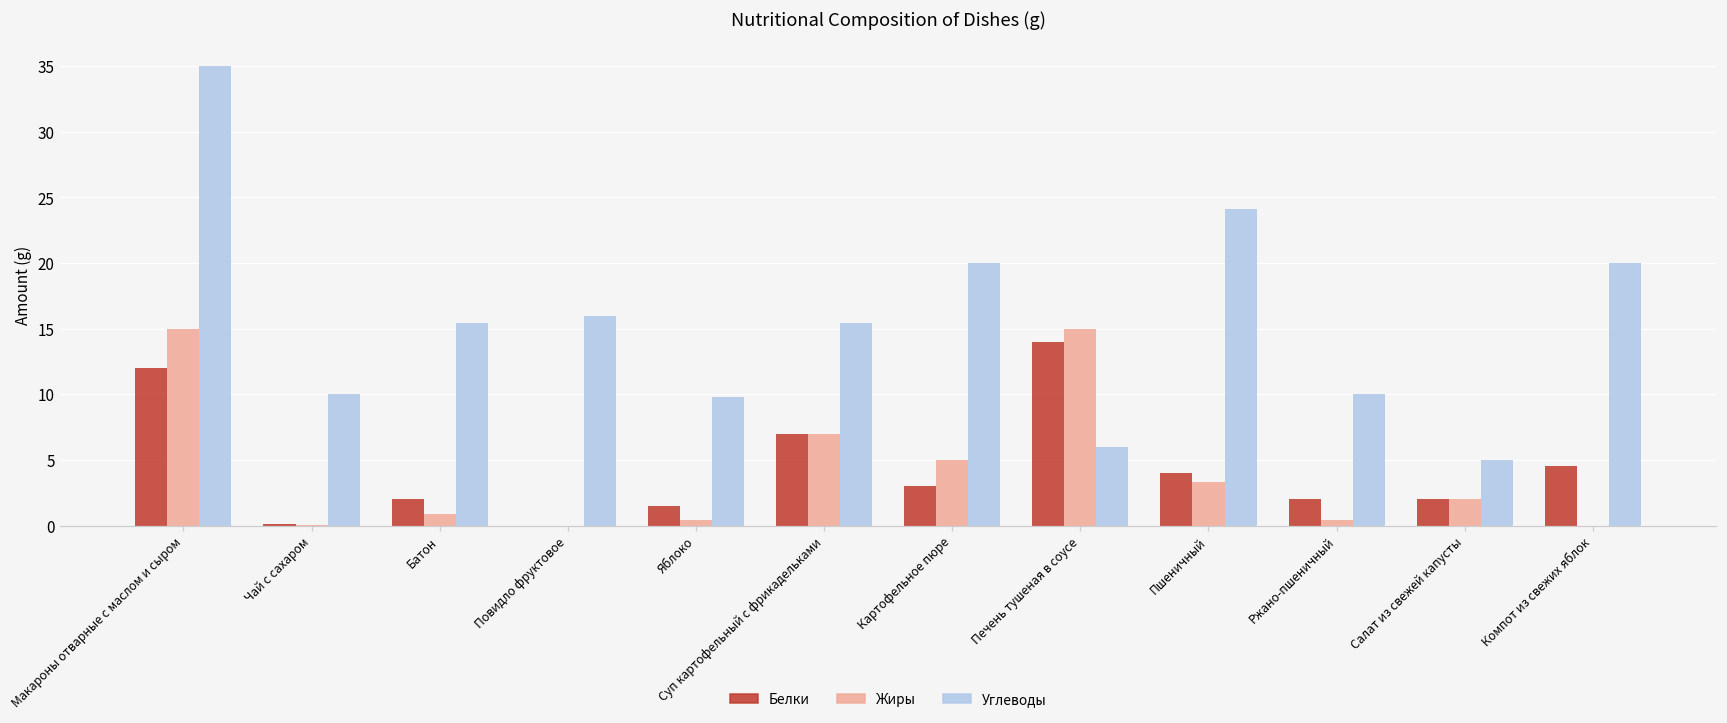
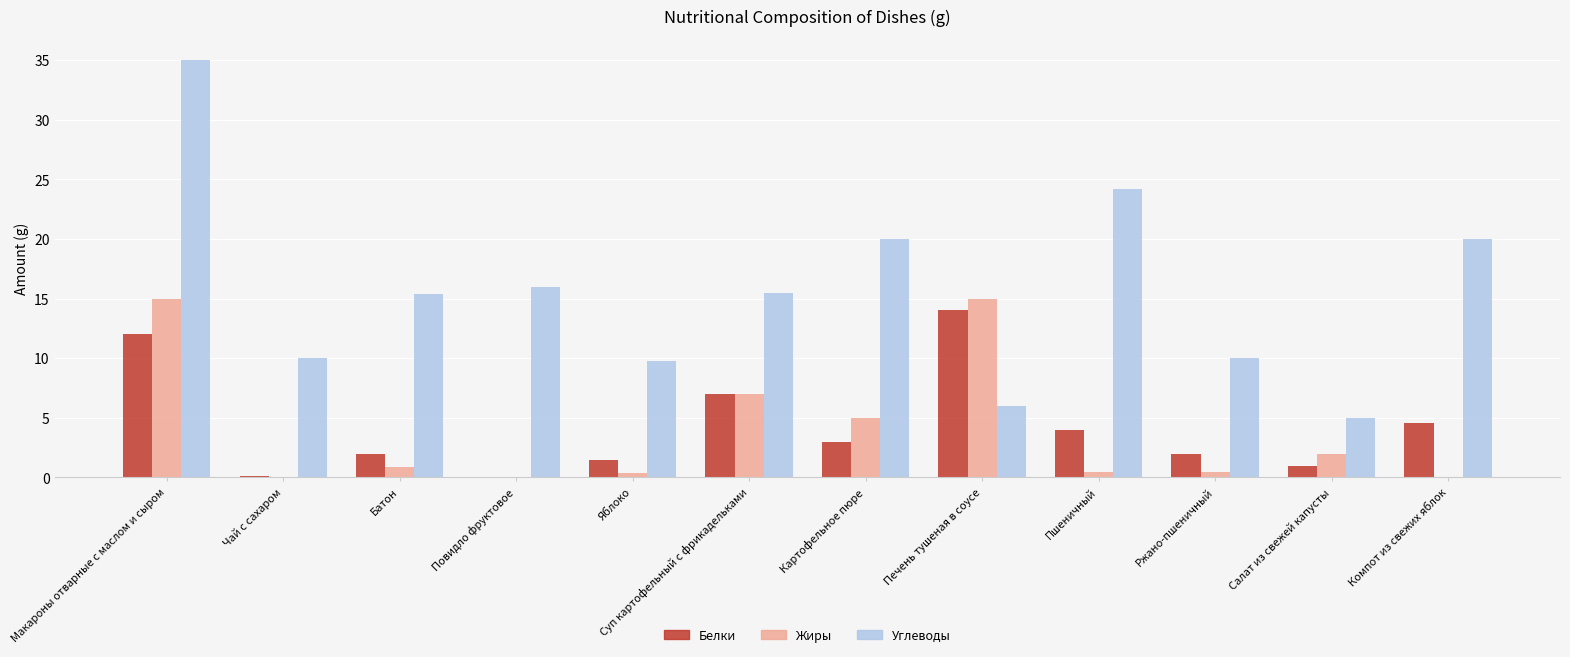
  {
    "Белки": {
      "Макароны отварные с маслом и сыром": 12,
      "Батон": 2,
      "Повидло фруктовое": 0,
      "Яблоко": 1.5,
      "Суп картофельный с фрикадельками": 7,
      "Картофельное пюре": 3,
      "Печень тушеная в соусе": 14,
      "Пшеничный": 4,
      "Ржано-пшеничный": 2,
-     "Салат из свежей капусты": 2,
+     "Салат из свежей капусты": 1,
      "Компот из свежих яблок": 4.5
    },
    "Жиры": {
      "Макароны отварные с маслом и сыром": 15.0,
      "Батон": 0.9,
      "Повидло фруктовое": 0.0,
      "Яблоко": 0.4,
      "Суп картофельный с фрикадельками": 7.0,
      "Картофельное пюре": 5.0,
      "Печень тушеная в соусе": 15.0,
-     "Пшеничный": 3.3,
+     "Пшеничный": 0.5,
      "Ржано-пшеничный": 0.4,
      "Салат из свежей капусты": 2.0,
      "Компот из свежих яблок": 0.0
    },
    "Углеводы": {
      "Макароны отварные с маслом и сыром": 35.0,
      "Чай с сахаром": 10.0,
      "Батон": 15.4,
      "Повидло фруктовое": 16.0,
      "Яблоко": 9.8,
      "Суп картофельный с фрикадельками": 15.5,
      "Картофельное пюре": 20.0,
      "Печень тушеная в соусе": 6.0,
      "Пшеничный": 24.2,
      "Ржано-пшеничный": 10.0,
      "Салат из свежей капусты": 5.0,
      "Компот из свежих яблок": 20.0
    }
  }
